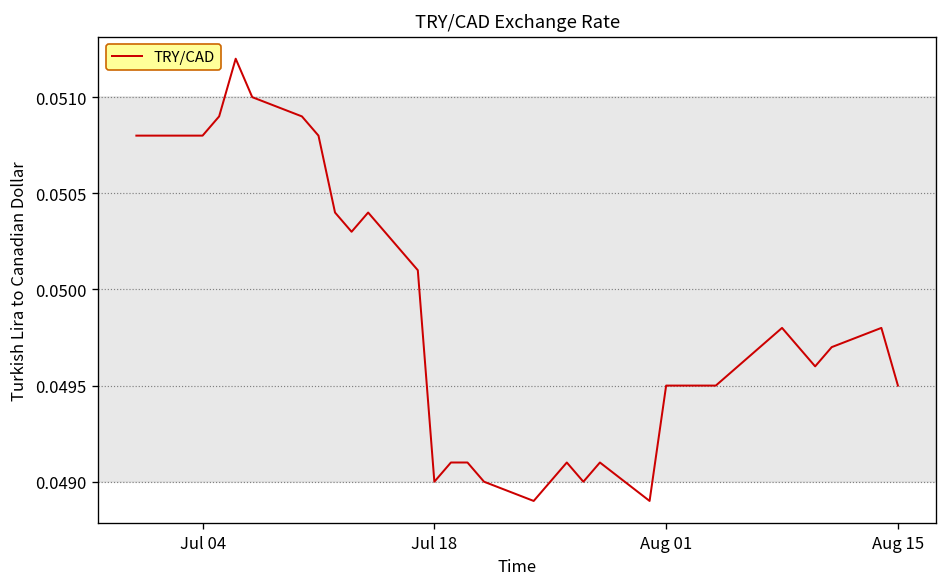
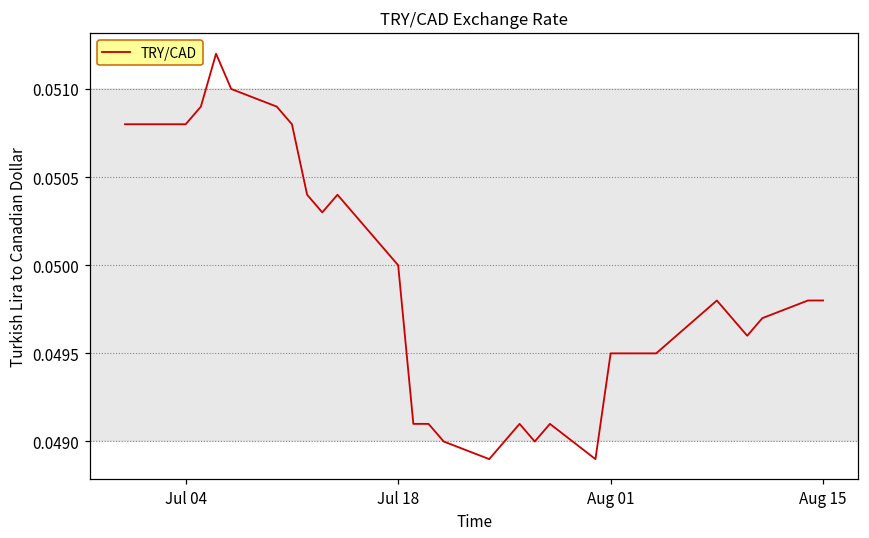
  {
    "Jul 04": 0.0508,
-   "Jul 18": 0.049,
+   "Jul 18": 0.050,
    "Aug 01": 0.0495,
-   "Aug 15": 0.0495
+   "Aug 15": 0.0498
  }
